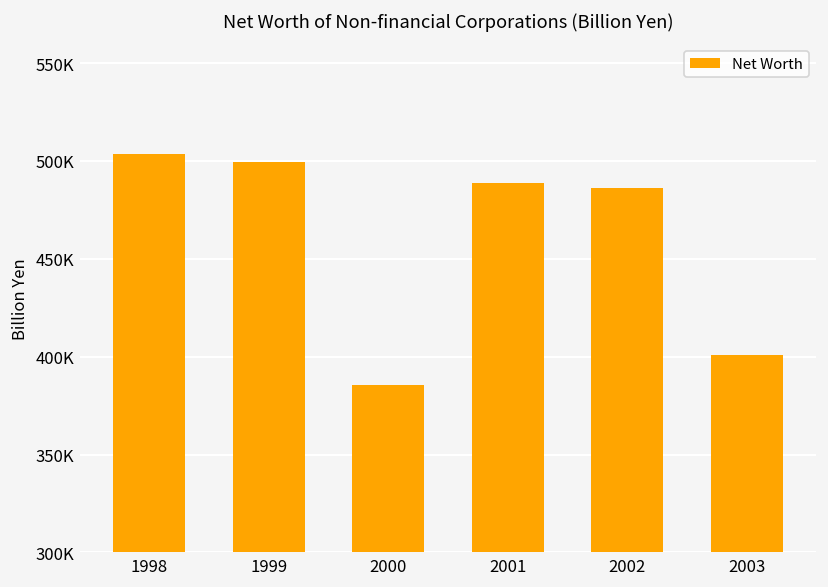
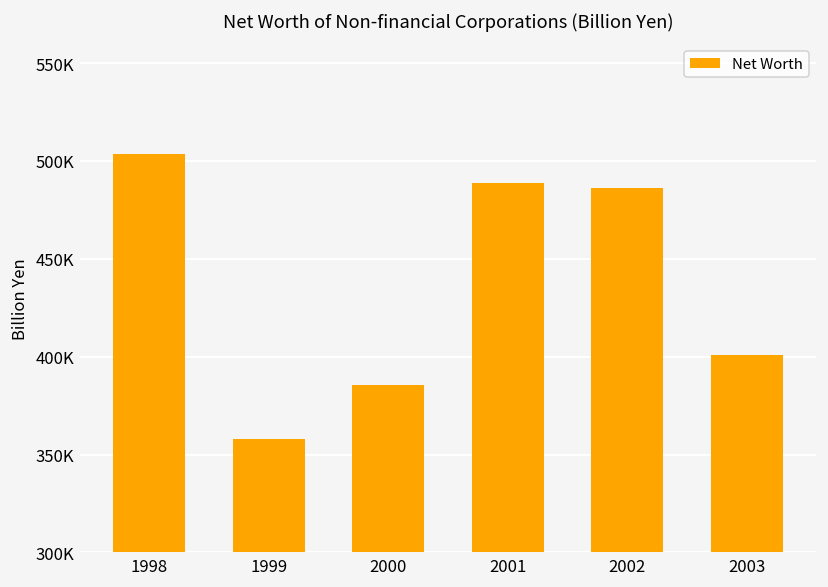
  {
    "1998": 504000,
-   "1999": 499000,
+   "1999": 358000,
    "2000": 385000,
    "2001": 489000,
    "2002": 486000,
    "2003": 401000
  }
